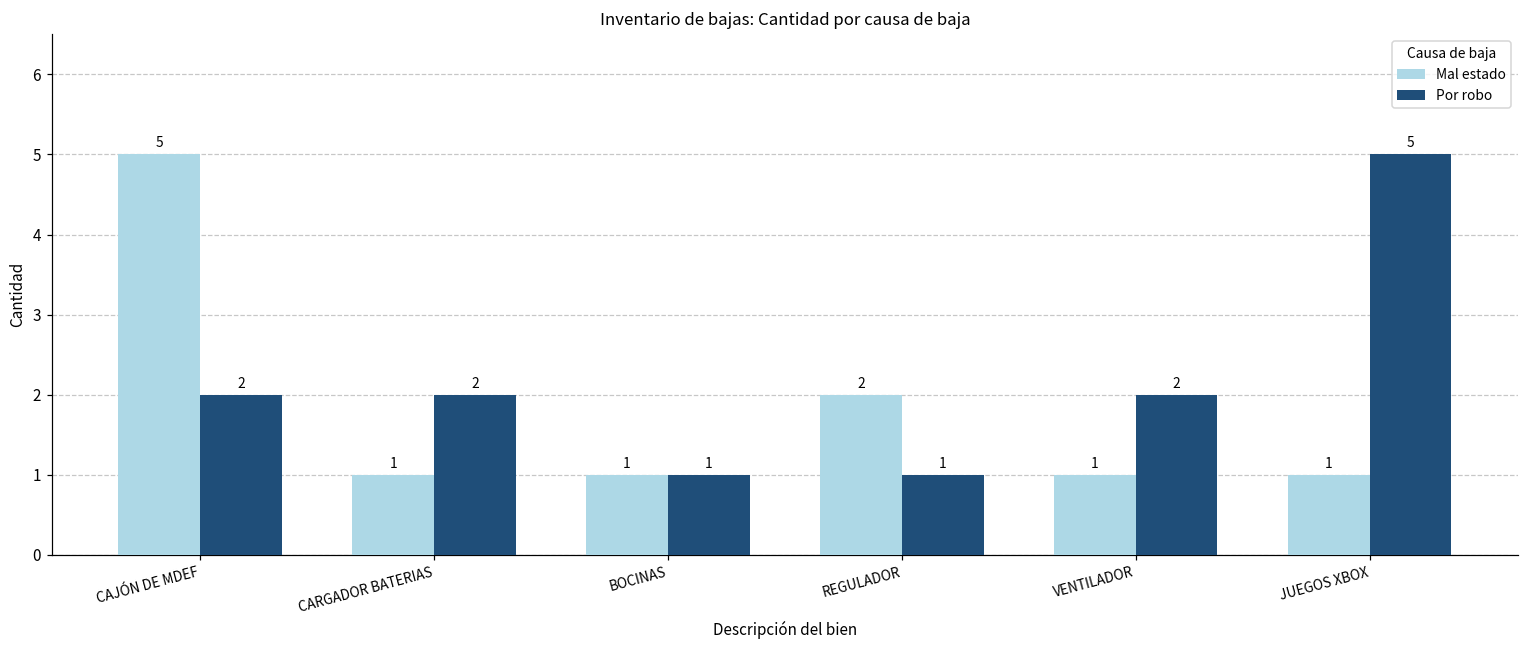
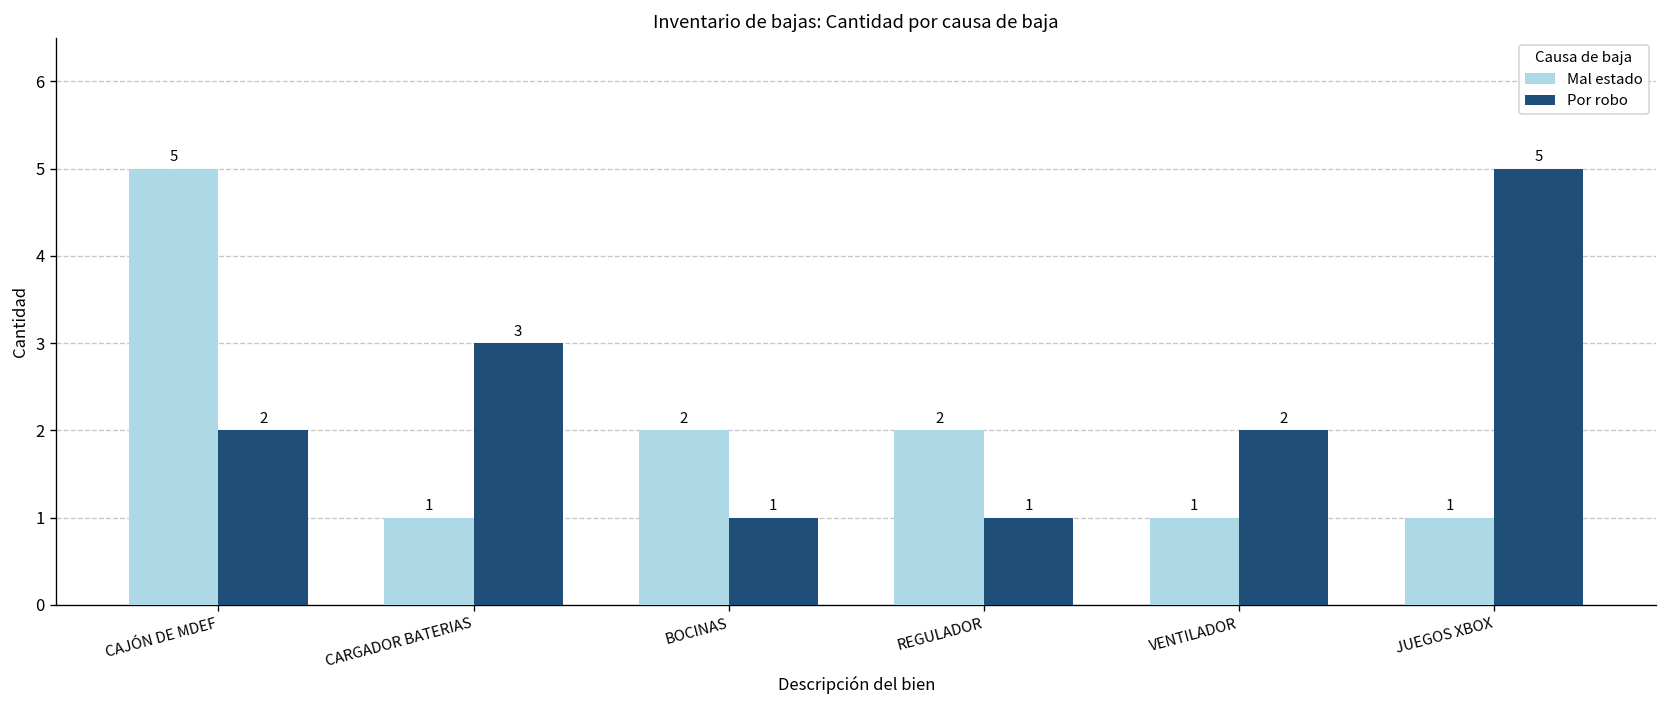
  {
    "Mal estado": {
      "CAJÓN DE MDEF": 5,
      "CARGADOR BATERIAS": 1,
-     "BOCINAS": 1,
+     "BOCINAS": 2,
      "REGULADOR": 2,
      "VENTILADOR": 1,
      "JUEGOS XBOX": 1
    },
    "Por robo": {
      "CAJÓN DE MDEF": 2,
-     "CARGADOR BATERIAS": 2,
+     "CARGADOR BATERIAS": 3,
      "BOCINAS": 1,
      "REGULADOR": 1,
      "VENTILADOR": 2,
      "JUEGOS XBOX": 5
    }
  }
